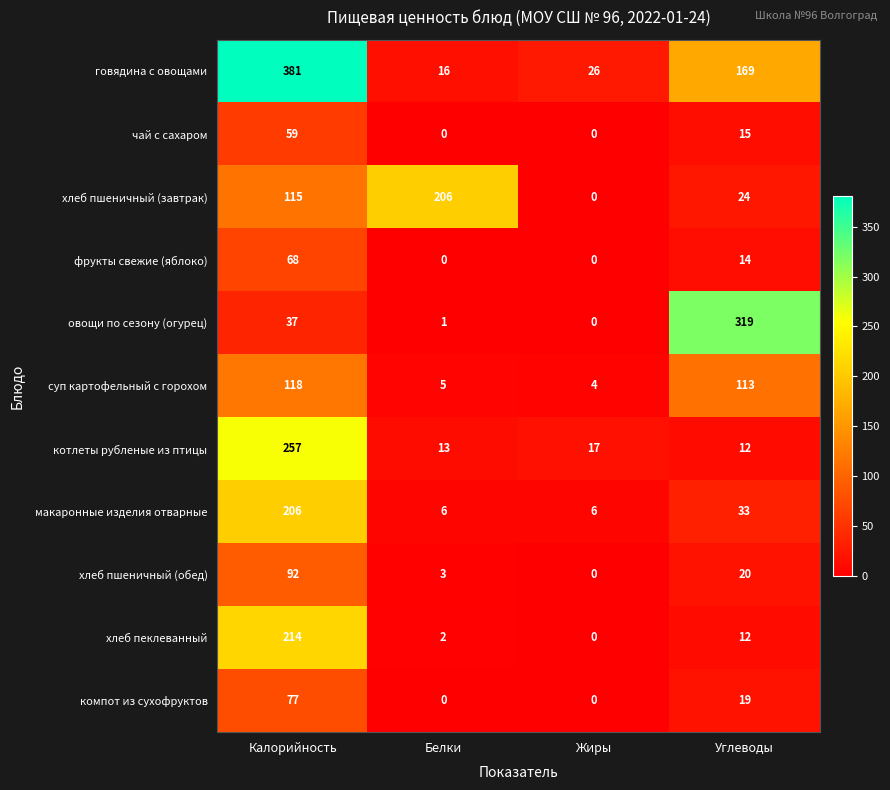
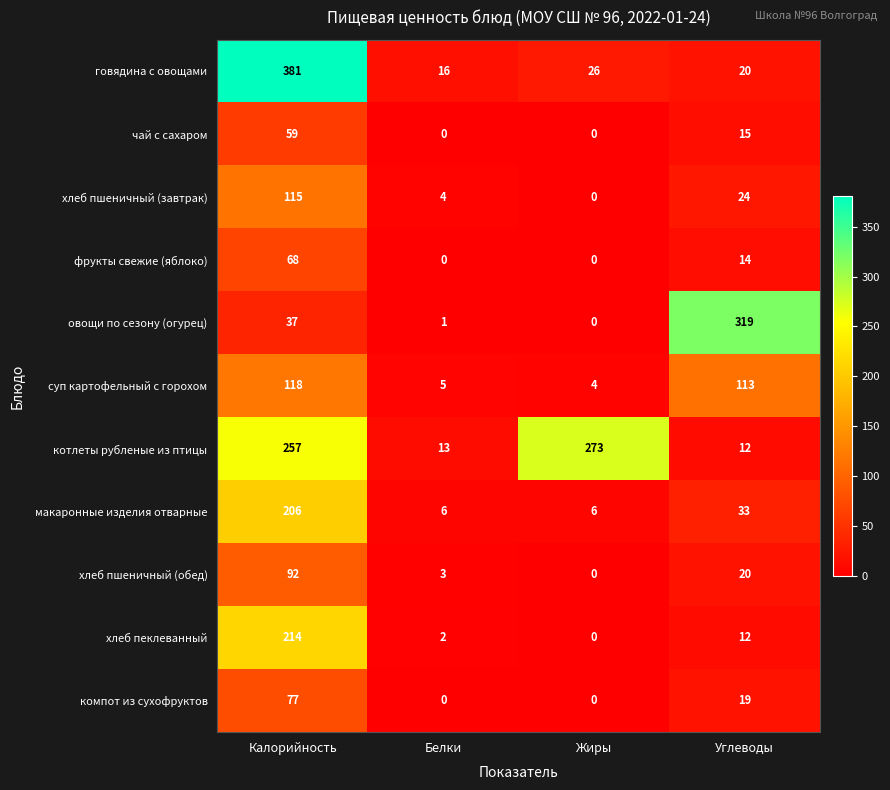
  {
    "говядина с овощами": {
      "Калорийность": 381,
      "Белки": 16,
      "Жиры": 26,
-     "Углеводы": 169
+     "Углеводы": 20
    },
    "чай с сахаром": {
      "Калорийность": 59,
      "Белки": 0,
      "Жиры": 0,
      "Углеводы": 15
    },
    "хлеб пшеничный (завтрак)": {
      "Калорийность": 115,
-     "Белки": 206,
+     "Белки": 4,
      "Жиры": 0,
      "Углеводы": 24
    },
    "фрукты свежие (яблоко)": {
      "Калорийность": 68,
      "Белки": 0,
      "Жиры": 0,
      "Углеводы": 14
    },
    "овощи по сезону (огурец)": {
      "Калорийность": 37,
      "Белки": 1,
      "Жиры": 0,
      "Углеводы": 319
    },
    "суп картофельный с горохом": {
      "Калорийность": 118,
      "Белки": 5,
      "Жиры": 4,
      "Углеводы": 113
    },
    "котлеты рубленые из птицы": {
      "Калорийность": 257,
      "Белки": 13,
-     "Жиры": 17,
+     "Жиры": 273,
      "Углеводы": 12
    },
    "макаронные изделия отварные": {
      "Калорийность": 206,
      "Белки": 6,
      "Жиры": 6,
      "Углеводы": 33
    },
    "хлеб пшеничный (обед)": {
      "Калорийность": 92,
      "Белки": 3,
      "Жиры": 0,
      "Углеводы": 20
    },
    "хлеб пеклеванный": {
      "Калорийность": 214,
      "Белки": 2,
      "Жиры": 0,
      "Углеводы": 12
    },
    "компот из сухофруктов": {
      "Калорийность": 77,
      "Белки": 0,
      "Жиры": 0,
      "Углеводы": 19
    }
  }
